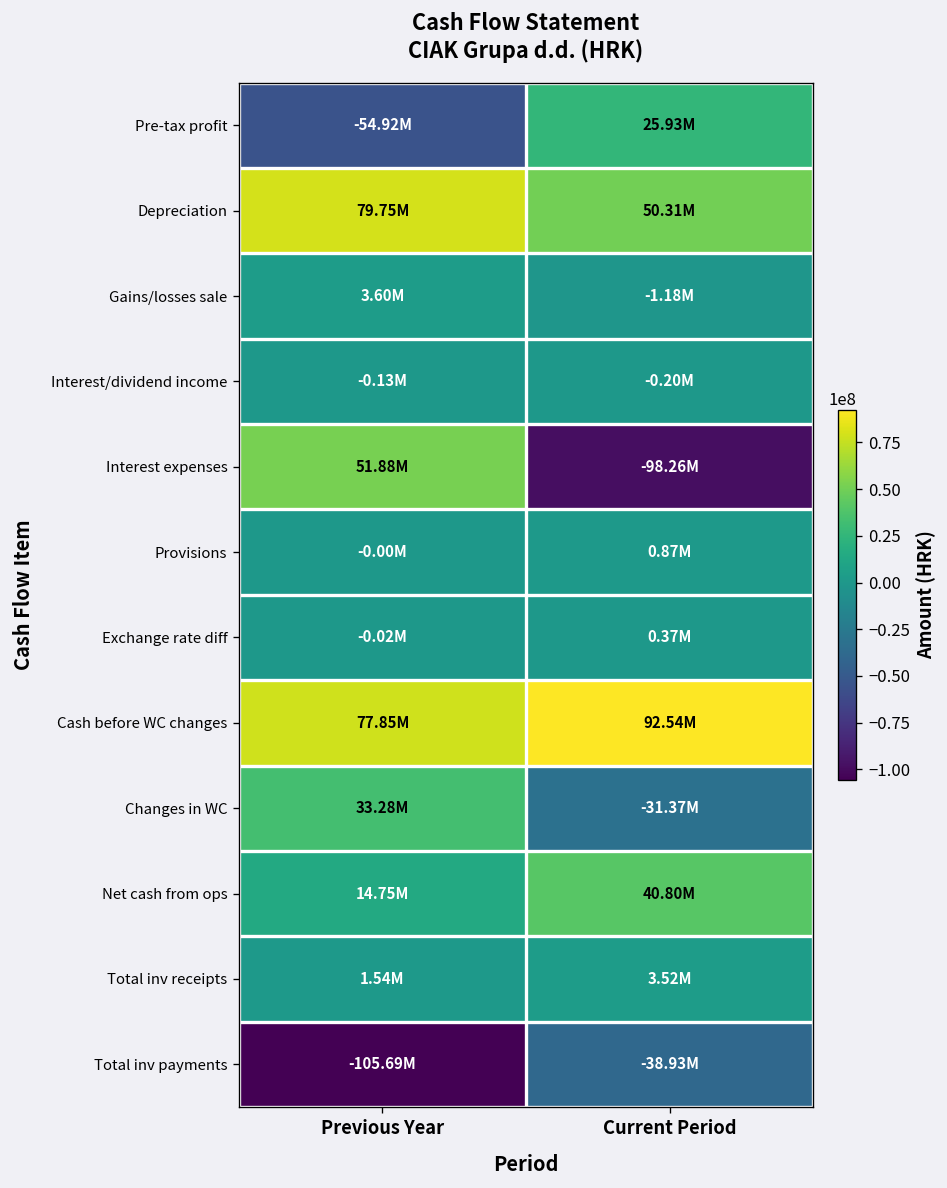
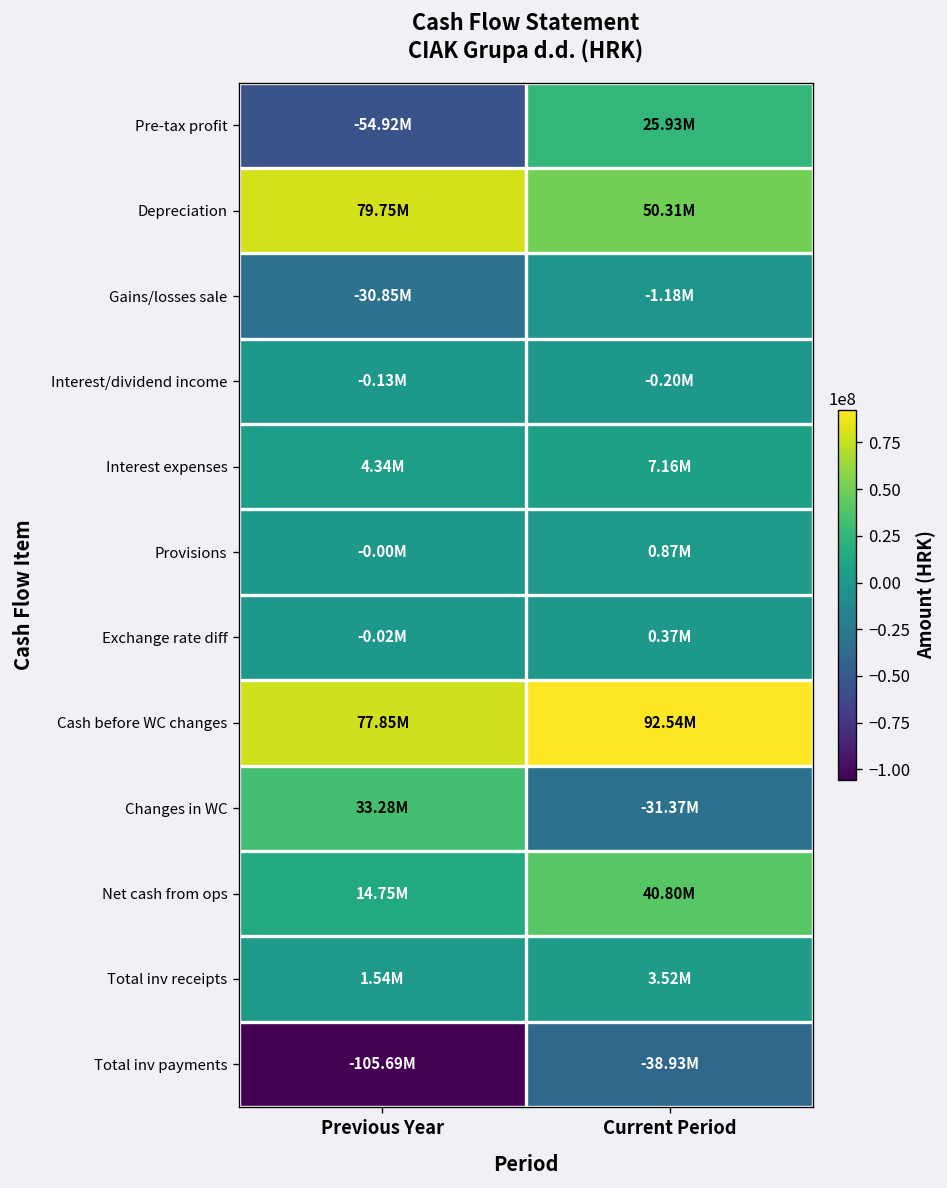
  {
    "Pre-tax profit": {
      "Previous Year": "-54.92M",
      "Current Period": "25.93M"
    },
    "Depreciation": {
      "Previous Year": "79.75M",
      "Current Period": "50.31M"
    },
    "Gains/losses sale": {
-     "Previous Year": "3.60M",
+     "Previous Year": "-30.85M",
      "Current Period": "-1.18M"
    },
    "Interest/dividend income": {
      "Previous Year": "-0.13M",
      "Current Period": "-0.20M"
    },
    "Interest expenses": {
-     "Previous Year": "51.88M",
-     "Current Period": "-98.26M"
+     "Previous Year": "4.34M",
+     "Current Period": "7.16M"
    },
    "Provisions": {
      "Previous Year": "-0.00M",
      "Current Period": "0.87M"
    },
    "Exchange rate diff": {
      "Previous Year": "-0.02M",
      "Current Period": "0.37M"
    },
    "Cash before WC changes": {
      "Previous Year": "77.85M",
      "Current Period": "92.54M"
    },
    "Changes in WC": {
      "Previous Year": "33.28M",
      "Current Period": "-31.37M"
    },
    "Net cash from ops": {
      "Previous Year": "14.75M",
      "Current Period": "40.80M"
    },
    "Total inv receipts": {
      "Previous Year": "1.54M",
      "Current Period": "3.52M"
    },
    "Total inv payments": {
      "Previous Year": "-105.69M",
      "Current Period": "-38.93M"
    }
  }
